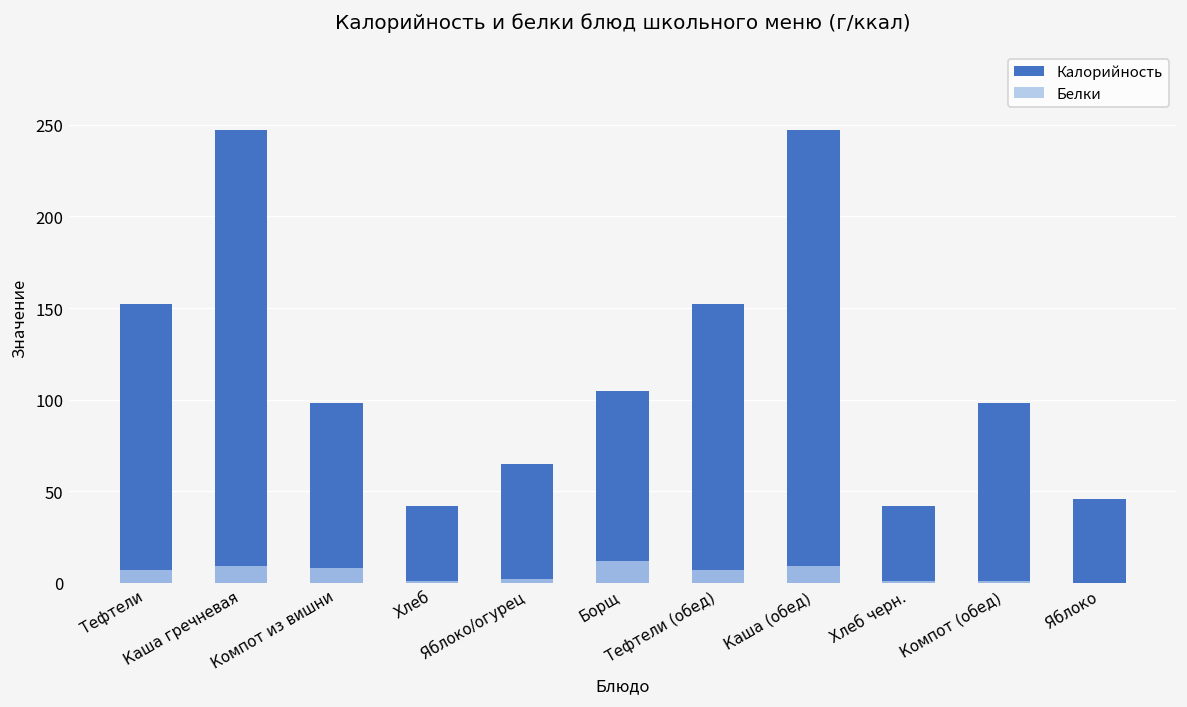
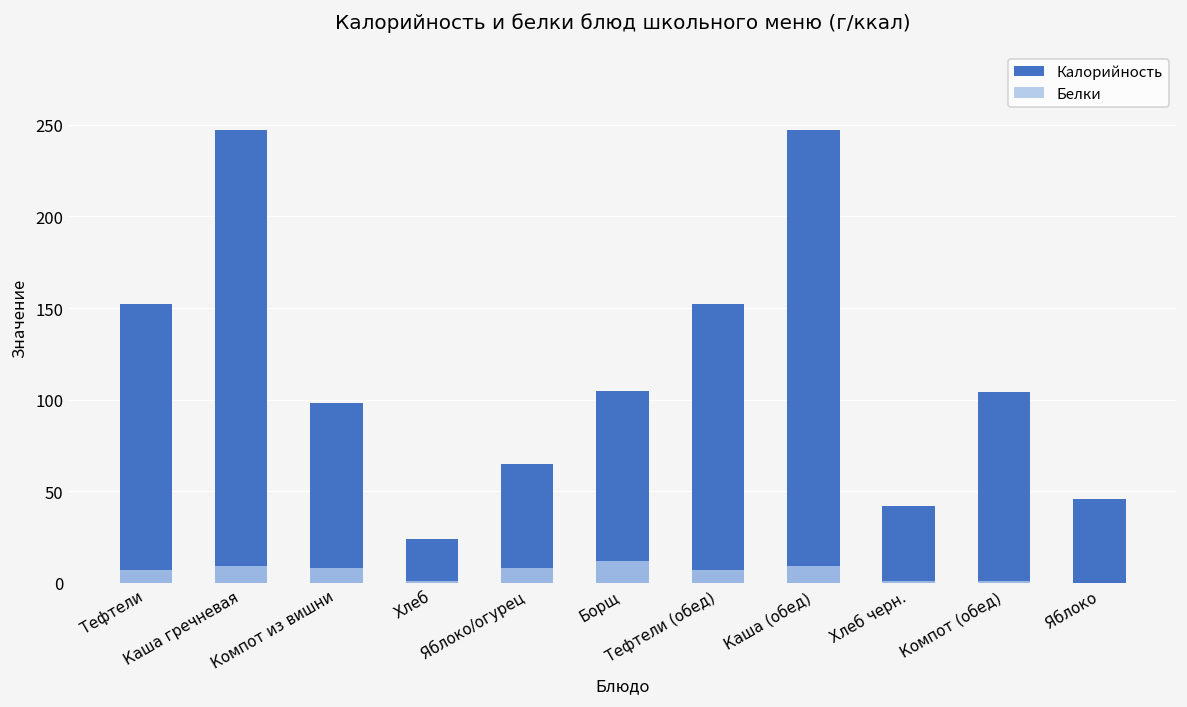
  {
    "Калорийность": {
      "Тефтели": 152,
      "Каша гречневая": 247,
      "Компот из вишни": 98,
-     "Хлеб": 42,
+     "Хлеб": 24,
      "Яблоко/огурец": 65,
      "Борщ": 105,
      "Тефтели (обед)": 152,
      "Каша (обед)": 247,
      "Хлеб черн.": 42,
-     "Компот (обед)": 98,
+     "Компот (обед)": 104,
      "Яблоко": 46
    },
    "Белки": {
-     "Яблоко/огурец": 2,
+     "Яблоко/огурец": 8,
      "Яблоко": 0
    }
  }
